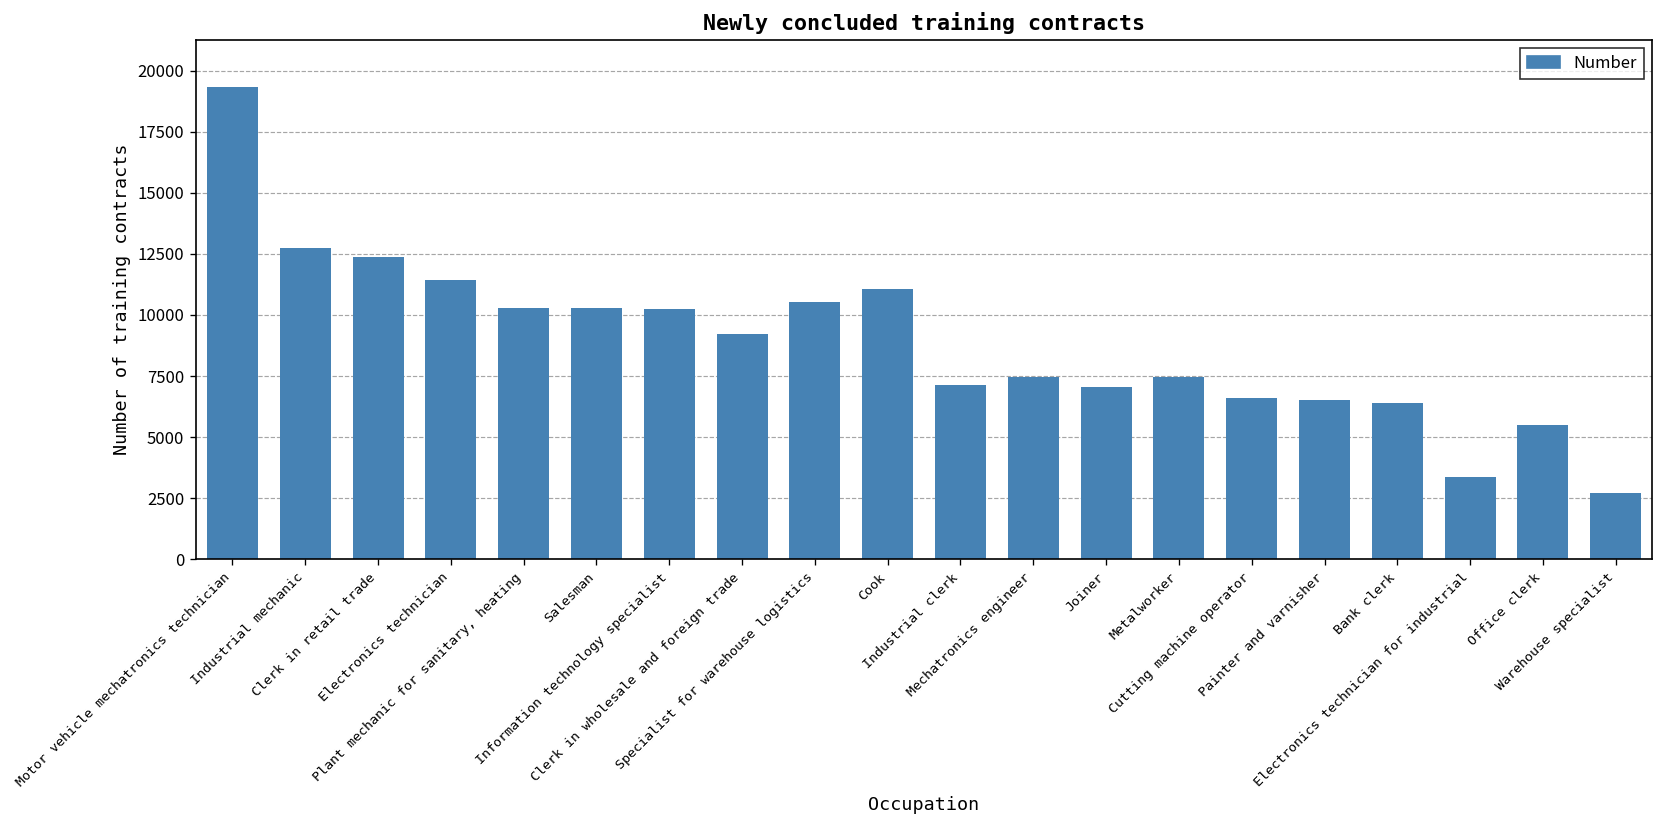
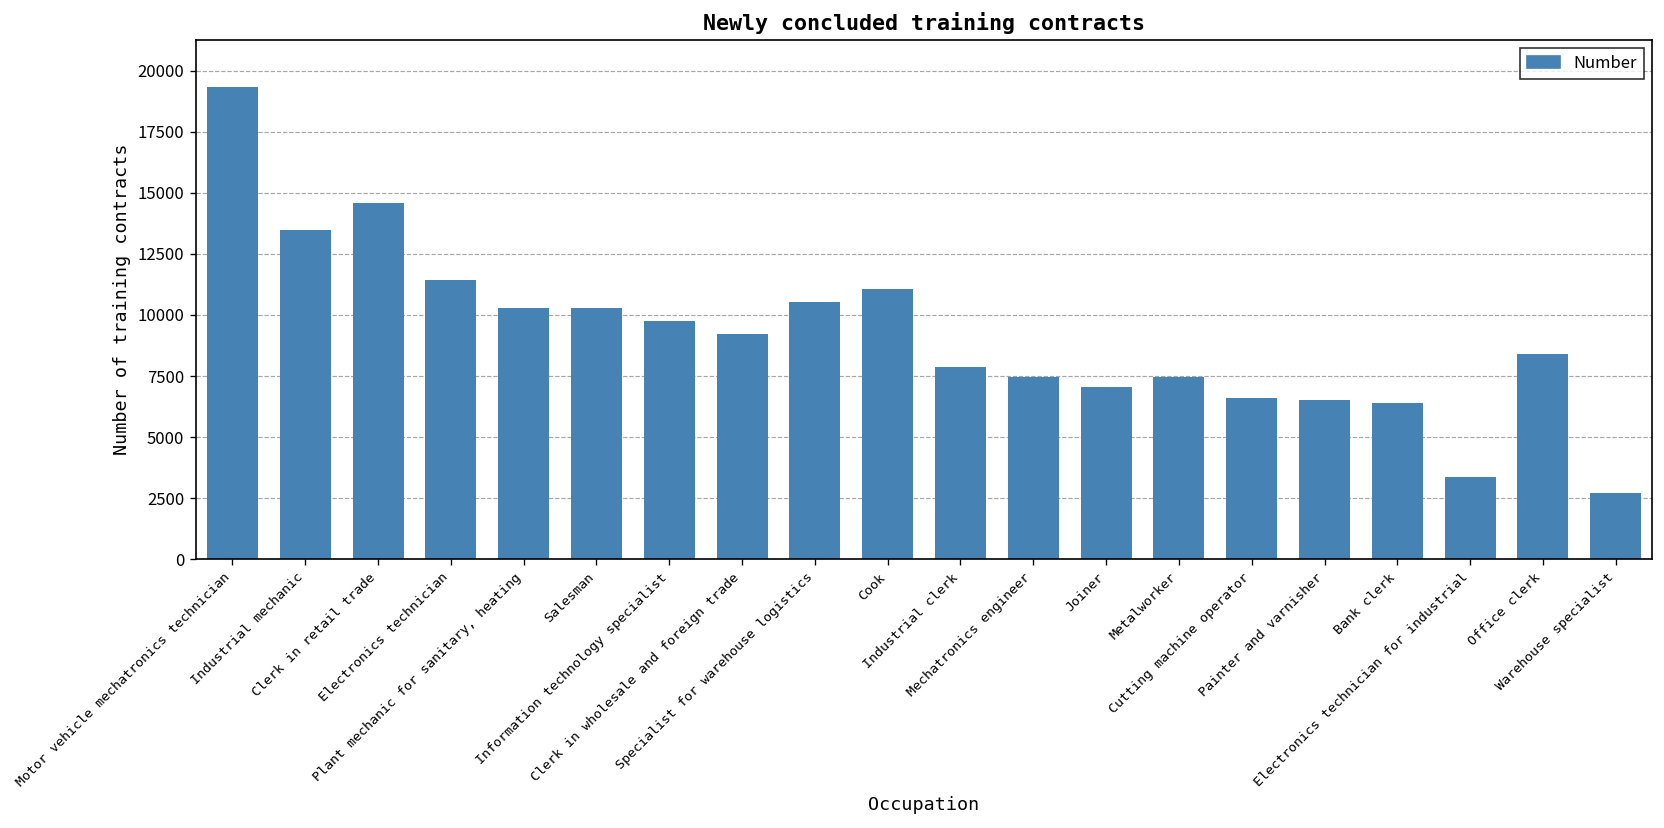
  {
    "Motor vehicle mechatronics technician": 19300,
-   "Industrial mechanic": 12700,
-   "Clerk in retail trade": 12400,
+   "Industrial mechanic": 13500,
+   "Clerk in retail trade": 14600,
    "Electronics technician": 11400,
    "Plant mechanic for sanitary, heating": 10300,
    "Salesman": 10300,
-   "Information technology specialist": 10300,
+   "Information technology specialist": 9800,
    "Clerk in wholesale and foreign trade": 9200,
    "Specialist for warehouse logistics": 10500,
    "Cook": 11100,
-   "Industrial clerk": 7200,
+   "Industrial clerk": 7900,
    "Mechatronics engineer": 7500,
    "Joiner": 7000,
    "Metalworker": 7500,
    "Cutting machine operator": 6600,
    "Painter and varnisher": 6500,
    "Bank clerk": 6400,
    "Electronics technician for industrial": 3400,
-   "Office clerk": 5500,
+   "Office clerk": 8400,
    "Warehouse specialist": 2700
  }
